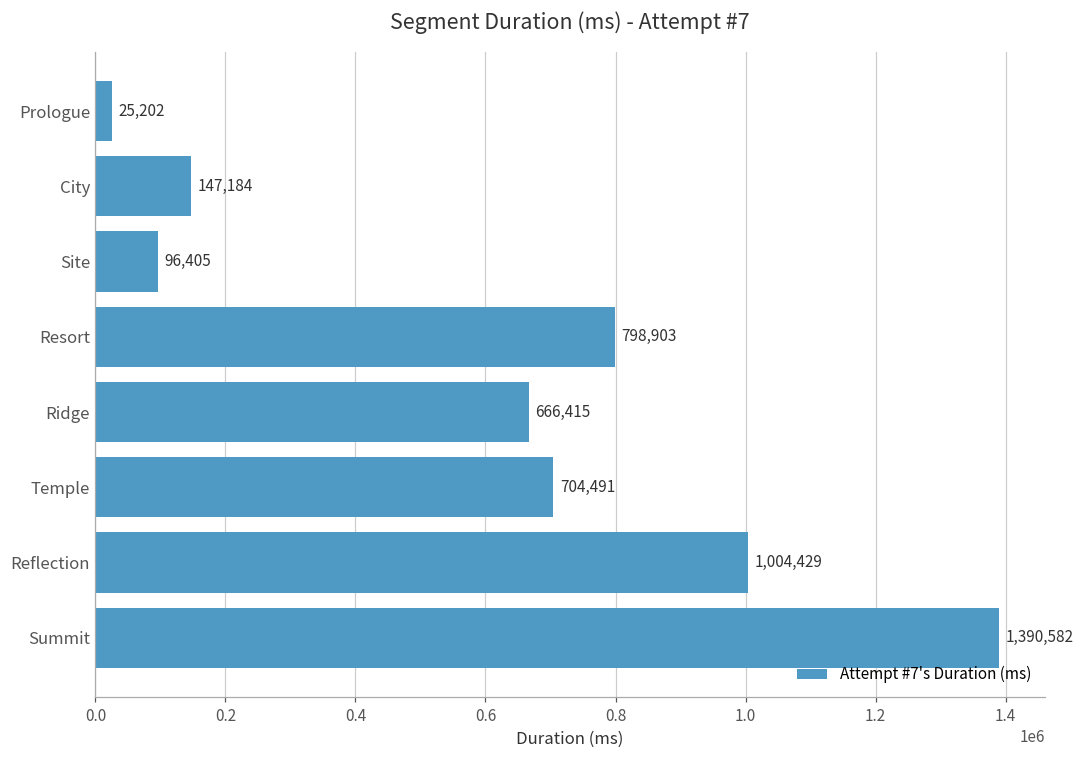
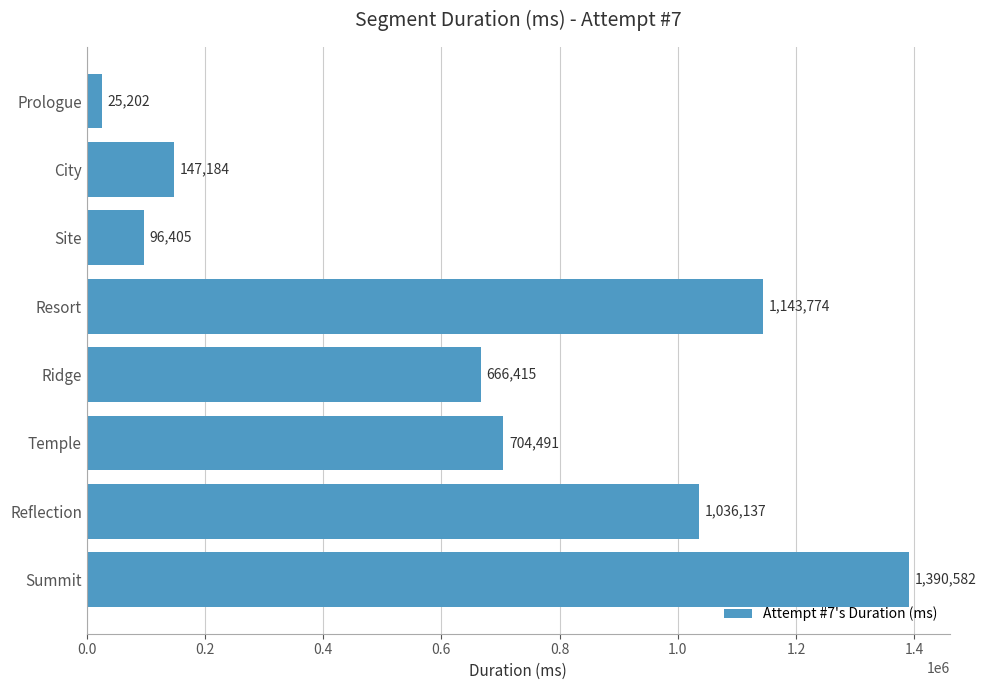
  {
    "Prologue": "25,202",
    "City": "147,184",
    "Site": "96,405",
-   "Resort": "798,903",
+   "Resort": "1,143,774",
    "Ridge": "666,415",
    "Temple": "704,491",
-   "Reflection": "1,004,429",
+   "Reflection": "1,036,137",
    "Summit": "1,390,582"
  }
